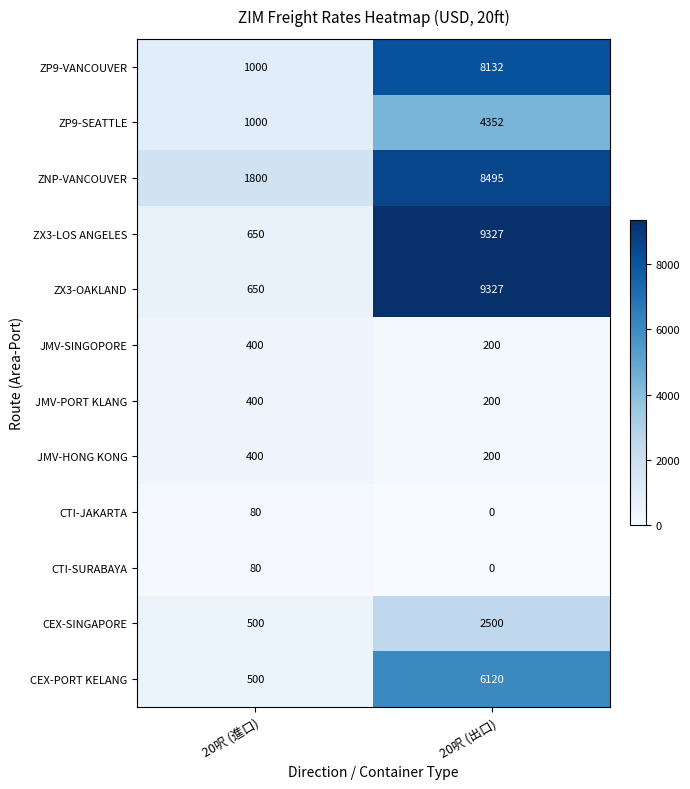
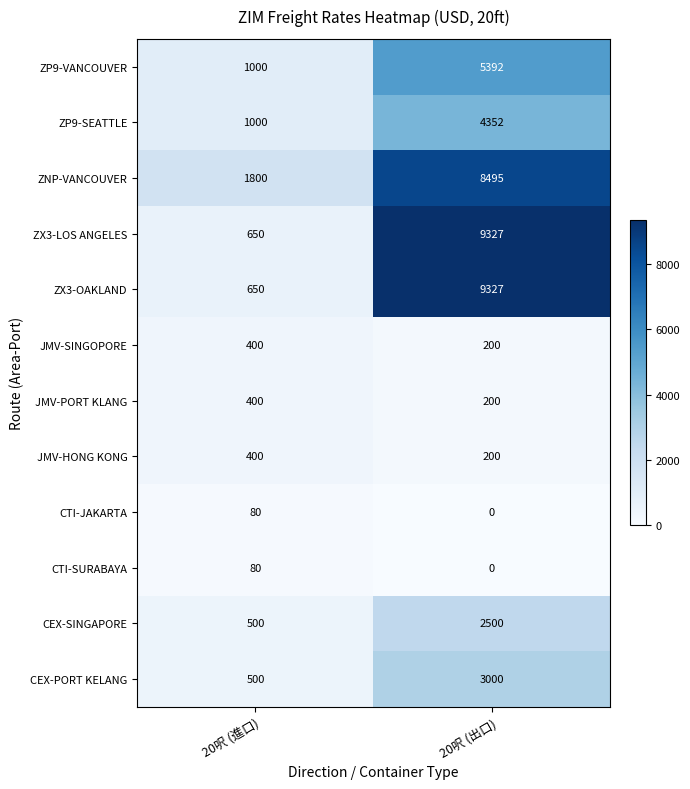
  {
    "ZP9-VANCOUVER": {
      "20呎 (進口)": 1000,
-     "20呎 (出口)": 8132
+     "20呎 (出口)": 5392
    },
    "ZP9-SEATTLE": {
      "20呎 (進口)": 1000,
      "20呎 (出口)": 4352
    },
    "ZNP-VANCOUVER": {
      "20呎 (進口)": 1800,
      "20呎 (出口)": 8495
    },
    "ZX3-LOS ANGELES": {
      "20呎 (進口)": 650,
      "20呎 (出口)": 9327
    },
    "ZX3-OAKLAND": {
      "20呎 (進口)": 650,
      "20呎 (出口)": 9327
    },
    "JMV-SINGOPORE": {
      "20呎 (進口)": 400,
      "20呎 (出口)": 200
    },
    "JMV-PORT KLANG": {
      "20呎 (進口)": 400,
      "20呎 (出口)": 200
    },
    "JMV-HONG KONG": {
      "20呎 (進口)": 400,
      "20呎 (出口)": 200
    },
    "CTI-JAKARTA": {
      "20呎 (進口)": 80,
      "20呎 (出口)": 0
    },
    "CTI-SURABAYA": {
      "20呎 (進口)": 80,
      "20呎 (出口)": 0
    },
    "CEX-SINGAPORE": {
      "20呎 (進口)": 500,
      "20呎 (出口)": 2500
    },
    "CEX-PORT KELANG": {
      "20呎 (進口)": 500,
-     "20呎 (出口)": 6120
+     "20呎 (出口)": 3000
    }
  }
